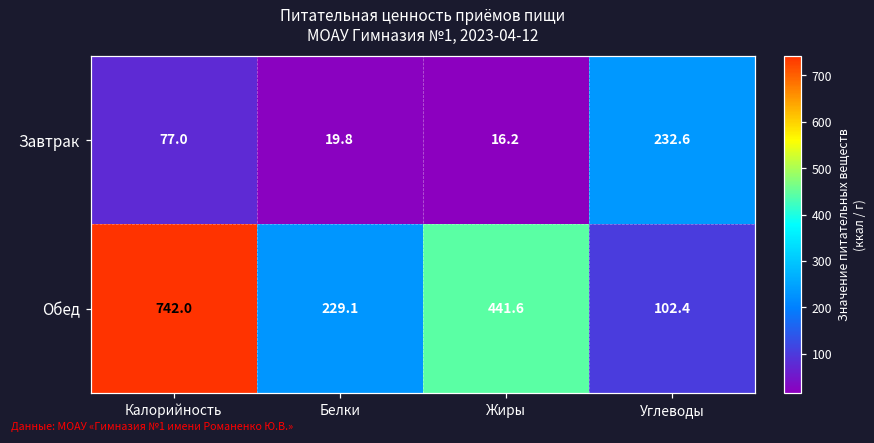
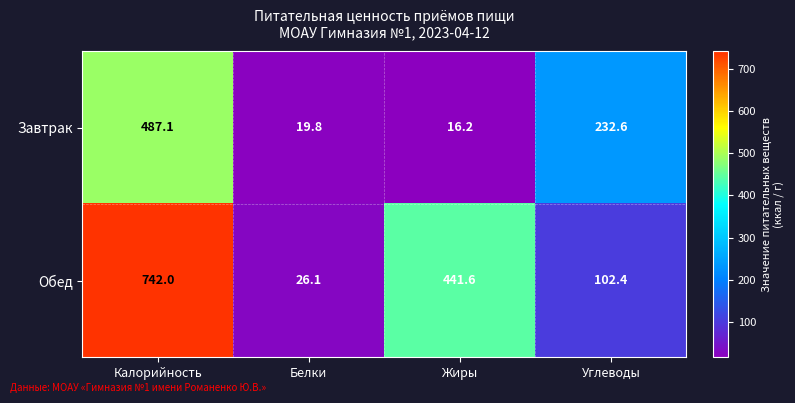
  {
    "Завтрак": {
-     "Калорийность": 77.0,
+     "Калорийность": 487.1,
      "Белки": 19.8,
      "Жиры": 16.2,
      "Углеводы": 232.6
    },
    "Обед": {
      "Калорийность": 742.0,
-     "Белки": 229.1,
+     "Белки": 26.1,
      "Жиры": 441.6,
      "Углеводы": 102.4
    }
  }
